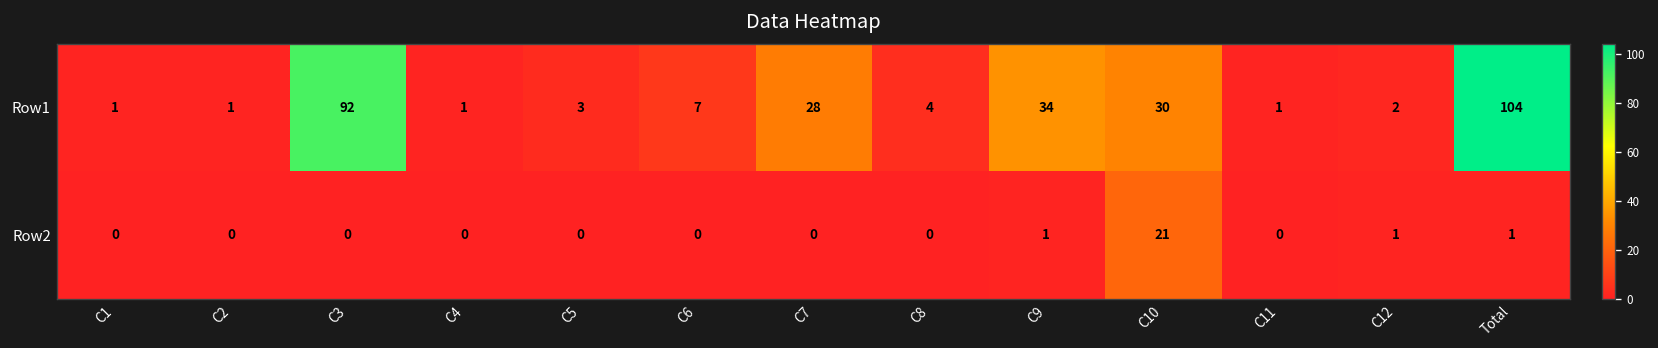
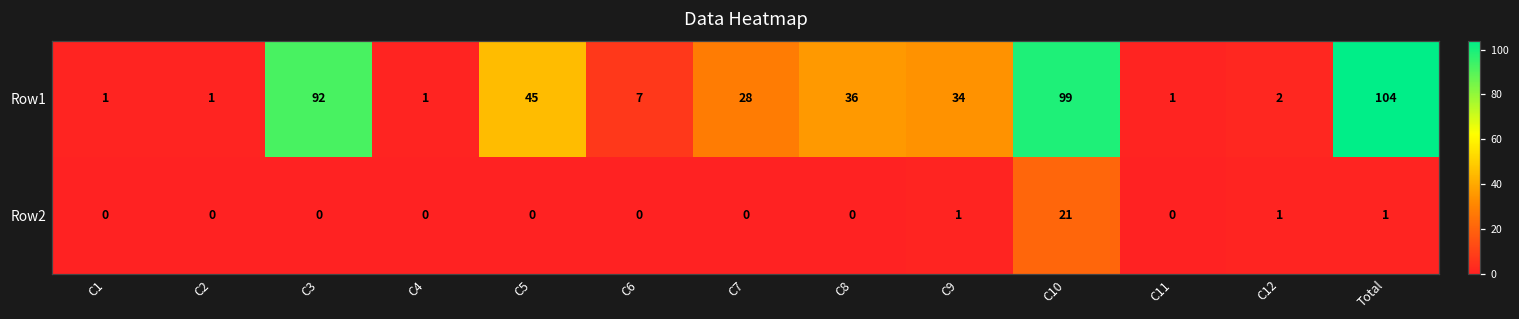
  {
    "Row1": {
      "C1": 1,
      "C2": 1,
      "C3": 92,
      "C4": 1,
-     "C5": 3,
+     "C5": 45,
      "C6": 7,
      "C7": 28,
-     "C8": 4,
+     "C8": 36,
      "C9": 34,
-     "C10": 30,
+     "C10": 99,
      "C11": 1,
      "C12": 2,
      "Total": 104
    },
    "Row2": {
      "C1": 0,
      "C2": 0,
      "C3": 0,
      "C4": 0,
      "C5": 0,
      "C6": 0,
      "C7": 0,
      "C8": 0,
      "C9": 1,
      "C10": 21,
      "C11": 0,
      "C12": 1,
      "Total": 1
    }
  }
